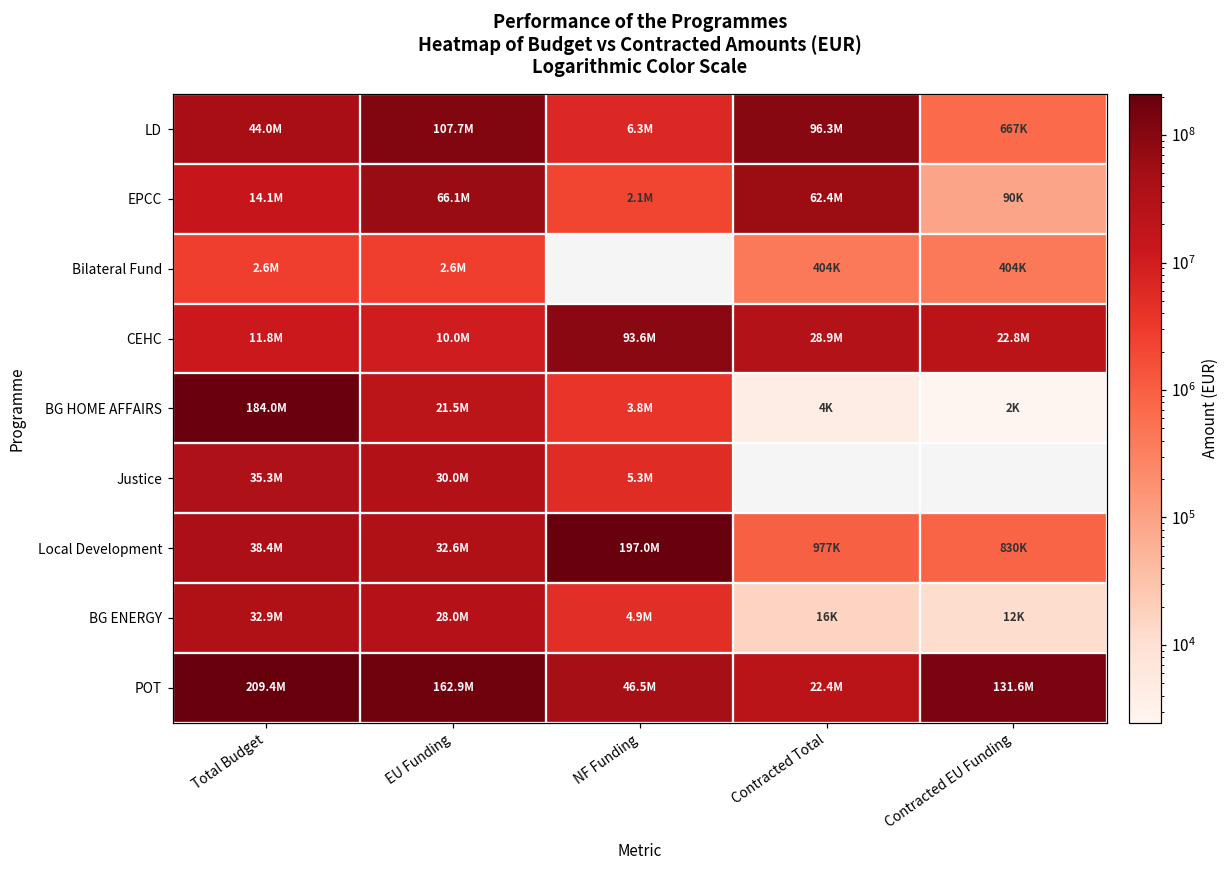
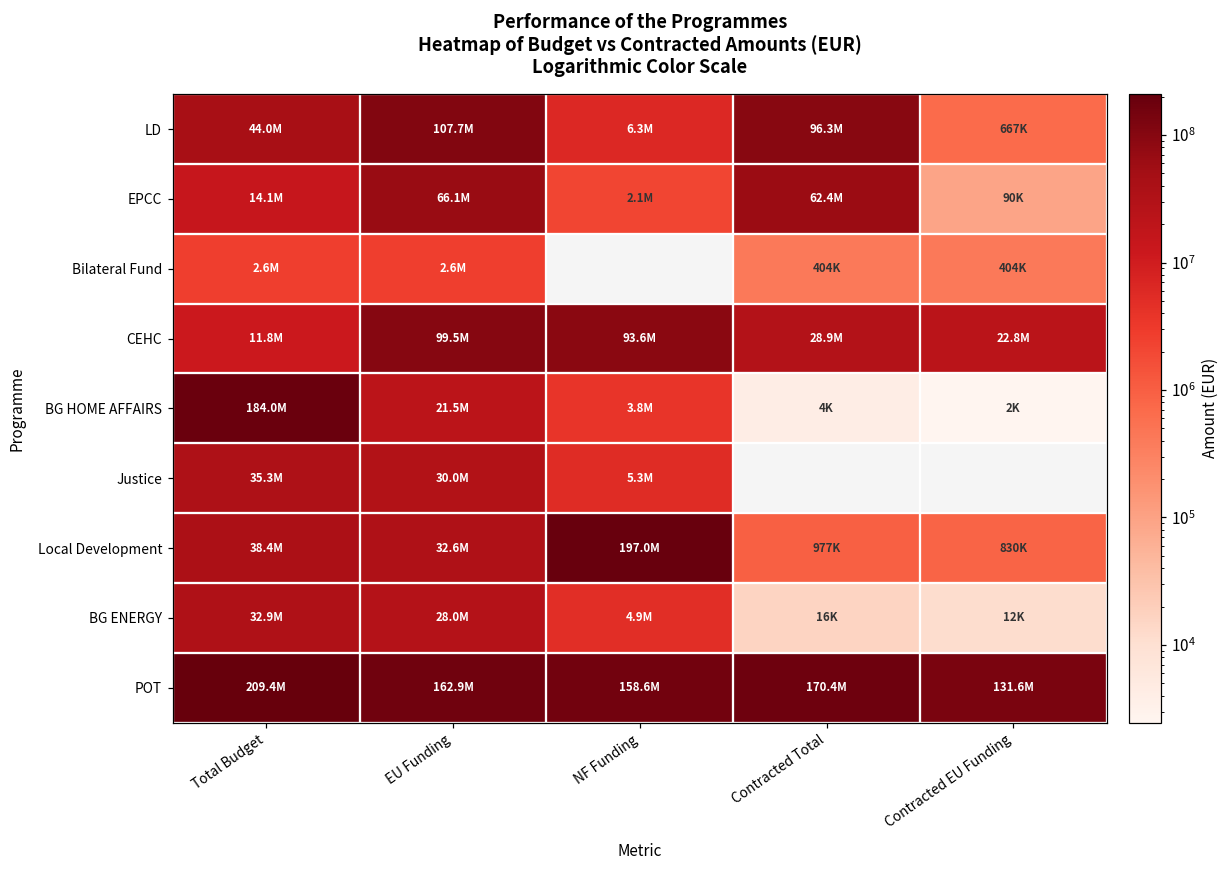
  {
    "LD": {
      "Total Budget": "44.0M",
      "EU Funding": "107.7M",
      "NF Funding": "6.3M",
      "Contracted Total": "96.3M",
      "Contracted EU Funding": "667K"
    },
    "EPCC": {
      "Total Budget": "14.1M",
      "EU Funding": "66.1M",
      "NF Funding": "2.1M",
      "Contracted Total": "62.4M",
      "Contracted EU Funding": "90K"
    },
    "Bilateral Fund": {
      "Total Budget": "2.6M",
      "EU Funding": "2.6M",
      "Contracted Total": "404K",
      "Contracted EU Funding": "404K"
    },
    "CEHC": {
      "Total Budget": "11.8M",
-     "EU Funding": "10.0M",
+     "EU Funding": "99.5M",
      "NF Funding": "93.6M",
      "Contracted Total": "28.9M",
      "Contracted EU Funding": "22.8M"
    },
    "BG HOME AFFAIRS": {
      "Total Budget": "184.0M",
      "EU Funding": "21.5M",
      "NF Funding": "3.8M",
      "Contracted Total": "4K",
      "Contracted EU Funding": "2K"
    },
    "Justice": {
      "Total Budget": "35.3M",
      "EU Funding": "30.0M",
      "NF Funding": "5.3M"
    },
    "Local Development": {
      "Total Budget": "38.4M",
      "EU Funding": "32.6M",
      "NF Funding": "197.0M",
      "Contracted Total": "977K",
      "Contracted EU Funding": "830K"
    },
    "BG ENERGY": {
      "Total Budget": "32.9M",
      "EU Funding": "28.0M",
      "NF Funding": "4.9M",
      "Contracted Total": "16K",
      "Contracted EU Funding": "12K"
    },
    "POT": {
      "Total Budget": "209.4M",
      "EU Funding": "162.9M",
-     "NF Funding": "46.5M",
-     "Contracted Total": "22.4M",
+     "NF Funding": "158.6M",
+     "Contracted Total": "170.4M",
      "Contracted EU Funding": "131.6M"
    }
  }
